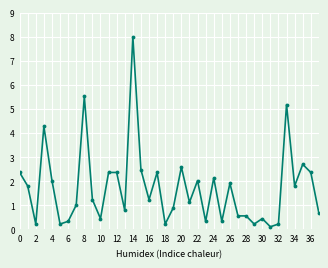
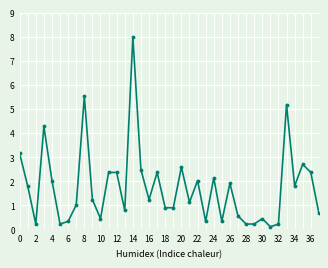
  {
-   "0": 2.4,
+   "0": 3.2,
    "2": 0.2,
    "4": 2.0,
    "6": 0.3,
    "8": 5.5,
    "10": 0.5,
    "12": 2.4,
    "14": 8.0,
    "16": 1.2,
-   "18": 0.2,
+   "18": 0.9,
    "20": 2.6,
    "22": 2.0,
    "24": 2.1,
    "26": 1.9,
-   "28": 0.6,
+   "28": 0.2,
    "30": 0.5,
    "32": 0.2,
    "34": 1.8,
    "36": 2.4
  }
